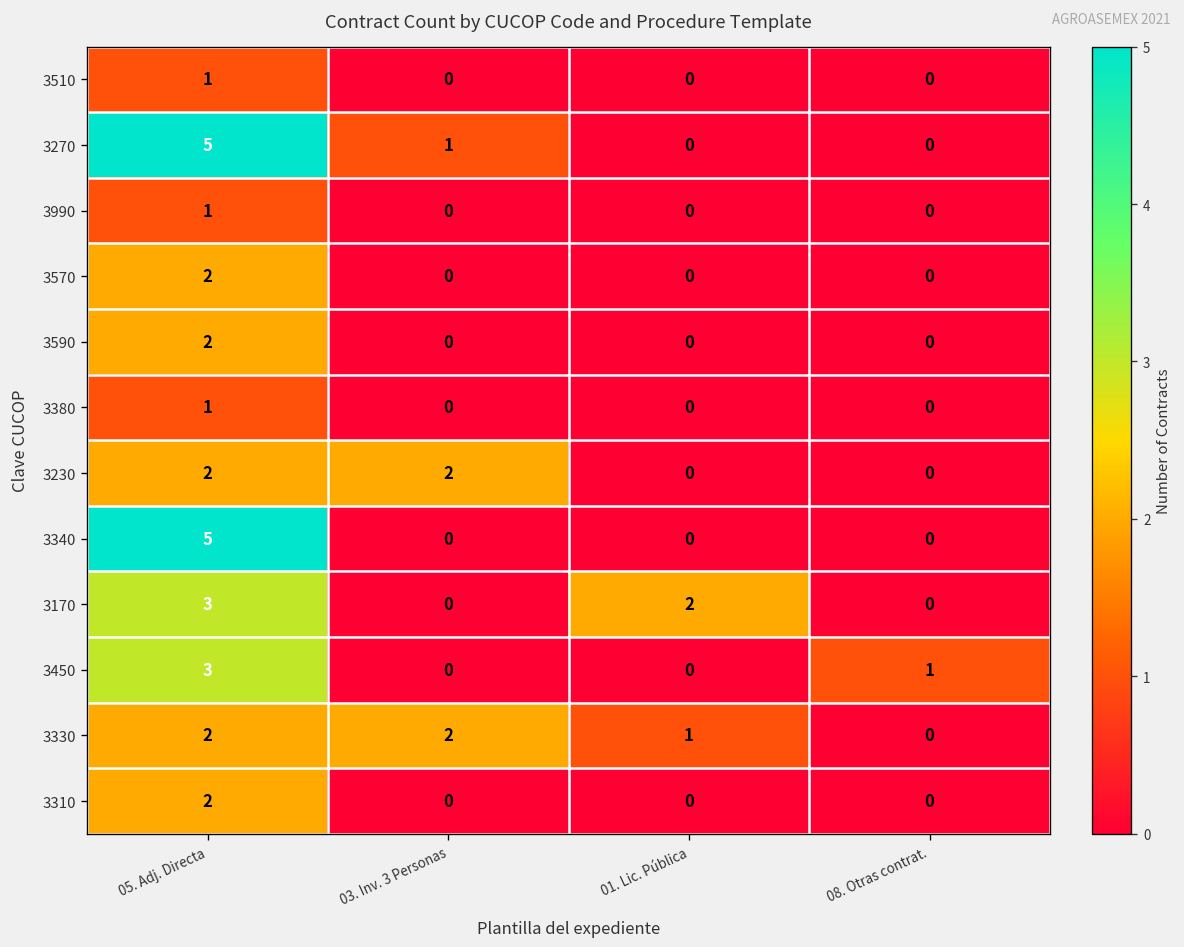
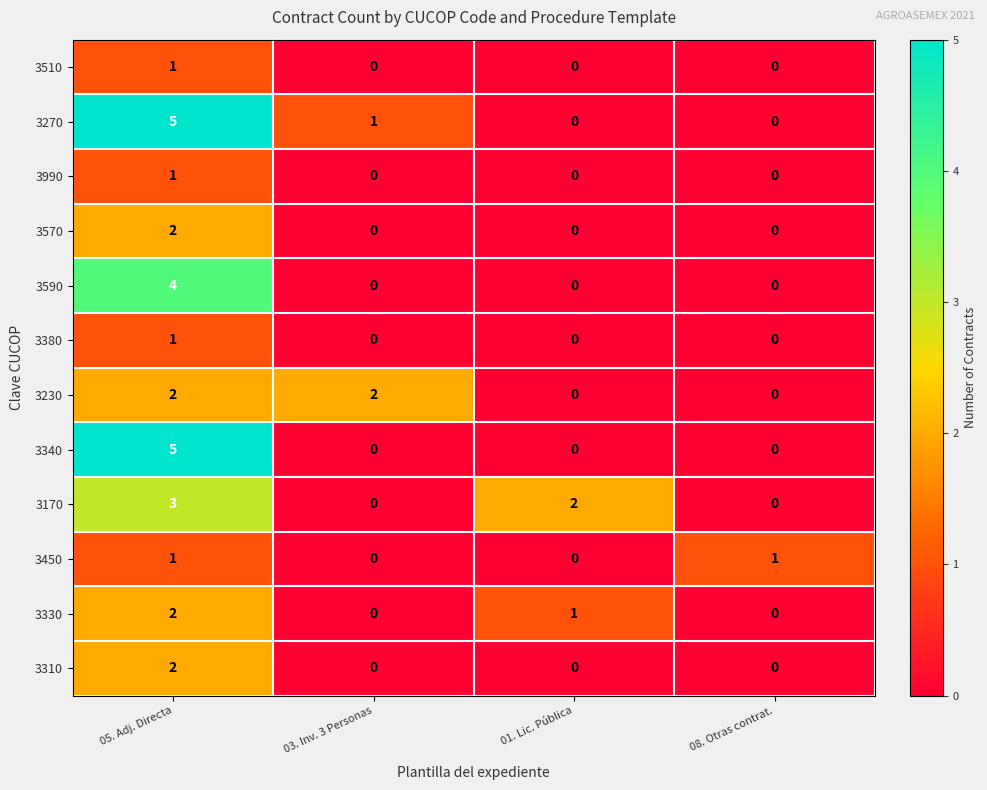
  {
    "3510": {
      "05. Adj. Directa": 1,
      "03. Inv. 3 Personas": 0,
      "01. Lic. Pública": 0,
      "08. Otras contrat.": 0
    },
    "3270": {
      "05. Adj. Directa": 5,
      "03. Inv. 3 Personas": 1,
      "01. Lic. Pública": 0,
      "08. Otras contrat.": 0
    },
    "3990": {
      "05. Adj. Directa": 1,
      "03. Inv. 3 Personas": 0,
      "01. Lic. Pública": 0,
      "08. Otras contrat.": 0
    },
    "3570": {
      "05. Adj. Directa": 2,
      "03. Inv. 3 Personas": 0,
      "01. Lic. Pública": 0,
      "08. Otras contrat.": 0
    },
    "3590": {
-     "05. Adj. Directa": 2,
+     "05. Adj. Directa": 4,
      "03. Inv. 3 Personas": 0,
      "01. Lic. Pública": 0,
      "08. Otras contrat.": 0
    },
    "3380": {
      "05. Adj. Directa": 1,
      "03. Inv. 3 Personas": 0,
      "01. Lic. Pública": 0,
      "08. Otras contrat.": 0
    },
    "3230": {
      "05. Adj. Directa": 2,
      "03. Inv. 3 Personas": 2,
      "01. Lic. Pública": 0,
      "08. Otras contrat.": 0
    },
    "3340": {
      "05. Adj. Directa": 5,
      "03. Inv. 3 Personas": 0,
      "01. Lic. Pública": 0,
      "08. Otras contrat.": 0
    },
    "3170": {
      "05. Adj. Directa": 3,
      "03. Inv. 3 Personas": 0,
      "01. Lic. Pública": 2,
      "08. Otras contrat.": 0
    },
    "3450": {
-     "05. Adj. Directa": 3,
+     "05. Adj. Directa": 1,
      "03. Inv. 3 Personas": 0,
      "01. Lic. Pública": 0,
      "08. Otras contrat.": 1
    },
    "3330": {
      "05. Adj. Directa": 2,
-     "03. Inv. 3 Personas": 2,
+     "03. Inv. 3 Personas": 0,
      "01. Lic. Pública": 1,
      "08. Otras contrat.": 0
    },
    "3310": {
      "05. Adj. Directa": 2,
      "03. Inv. 3 Personas": 0,
      "01. Lic. Pública": 0,
      "08. Otras contrat.": 0
    }
  }
